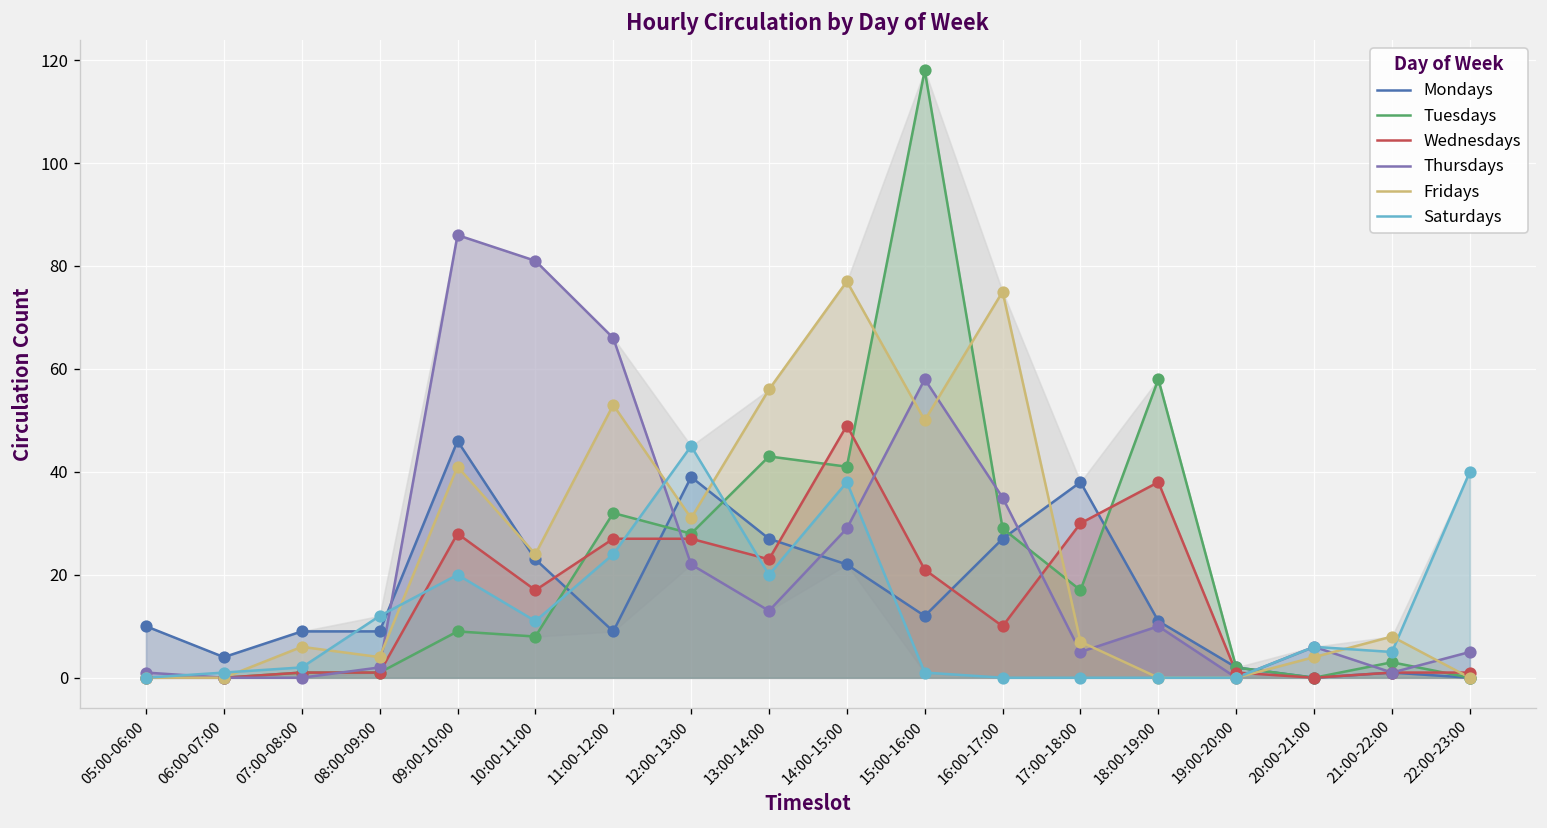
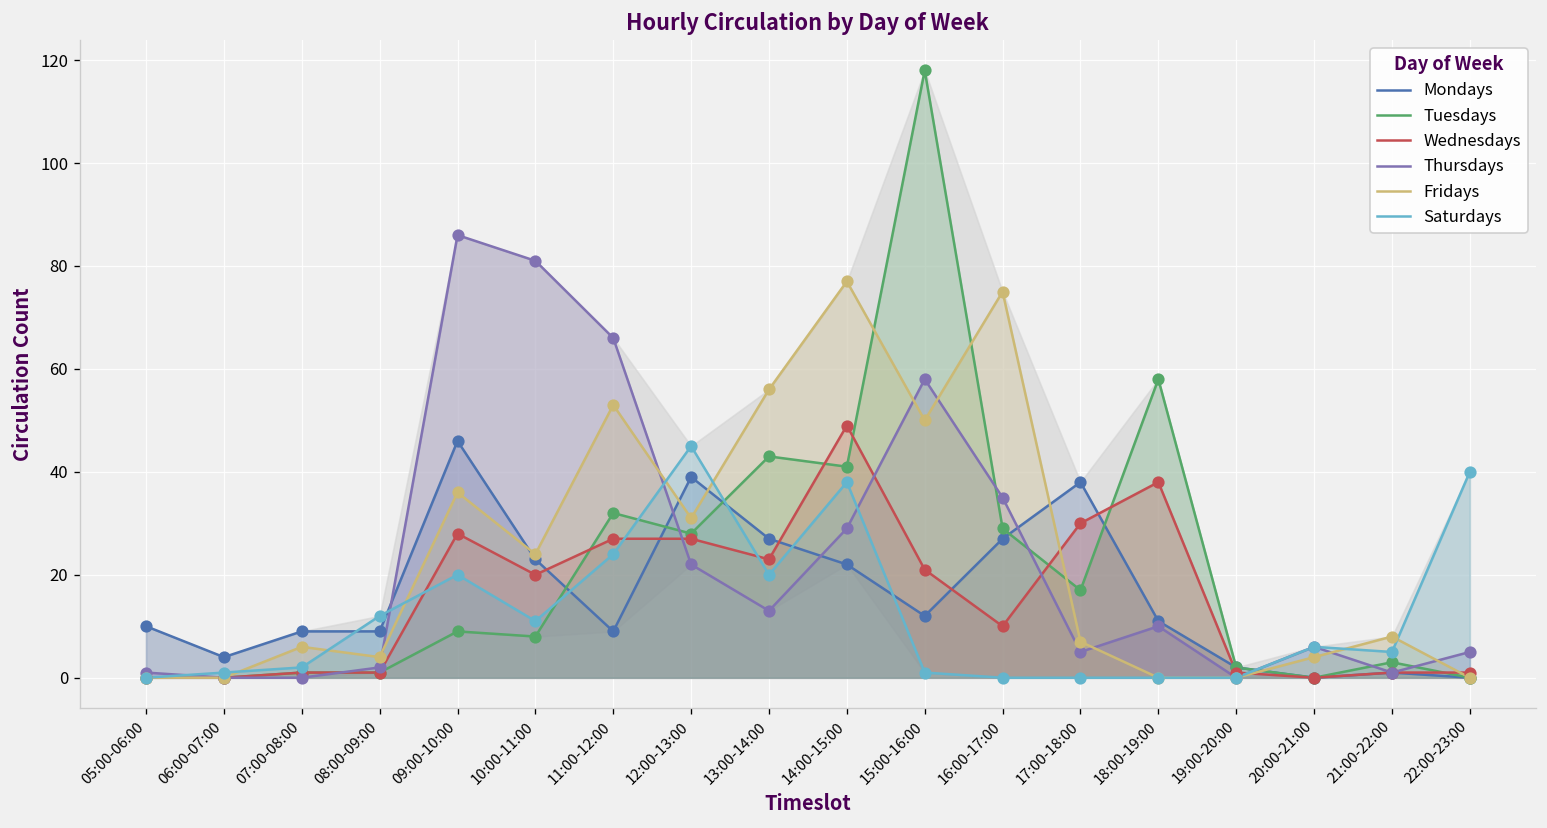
  {
    "Tuesdays": {
      "09:00-10:00": 9,
      "10:00-11:00": 8,
      "11:00-12:00": 32,
      "12:00-13:00": 28,
      "13:00-14:00": 43,
      "14:00-15:00": 41,
      "16:00-17:00": 29,
      "17:00-18:00": 17,
      "21:00-22:00": 3
    },
    "Wednesdays": {
      "09:00-10:00": 28,
-     "10:00-11:00": 17,
+     "10:00-11:00": 20,
      "11:00-12:00": 27,
      "12:00-13:00": 27,
      "13:00-14:00": 23,
      "14:00-15:00": 49,
      "15:00-16:00": 21,
      "16:00-17:00": 10,
      "17:00-18:00": 30,
      "18:00-19:00": 38,
      "19:00-20:00": 1,
      "22:00-23:00": 1
    },
    "Fridays": {
      "07:00-08:00": 6,
      "08:00-09:00": 4,
-     "09:00-10:00": 41,
+     "09:00-10:00": 36,
      "10:00-11:00": 24,
      "11:00-12:00": 53,
      "12:00-13:00": 31,
      "15:00-16:00": 50,
      "17:00-18:00": 7,
      "20:00-21:00": 4
    },
    "Saturdays": {
      "06:00-07:00": 1,
      "07:00-08:00": 2,
      "09:00-10:00": 20,
      "10:00-11:00": 11,
      "11:00-12:00": 24,
      "13:00-14:00": 20,
      "14:00-15:00": 38,
      "15:00-16:00": 1,
      "16:00-17:00": 0,
      "17:00-18:00": 0,
      "21:00-22:00": 5
    }
  }
